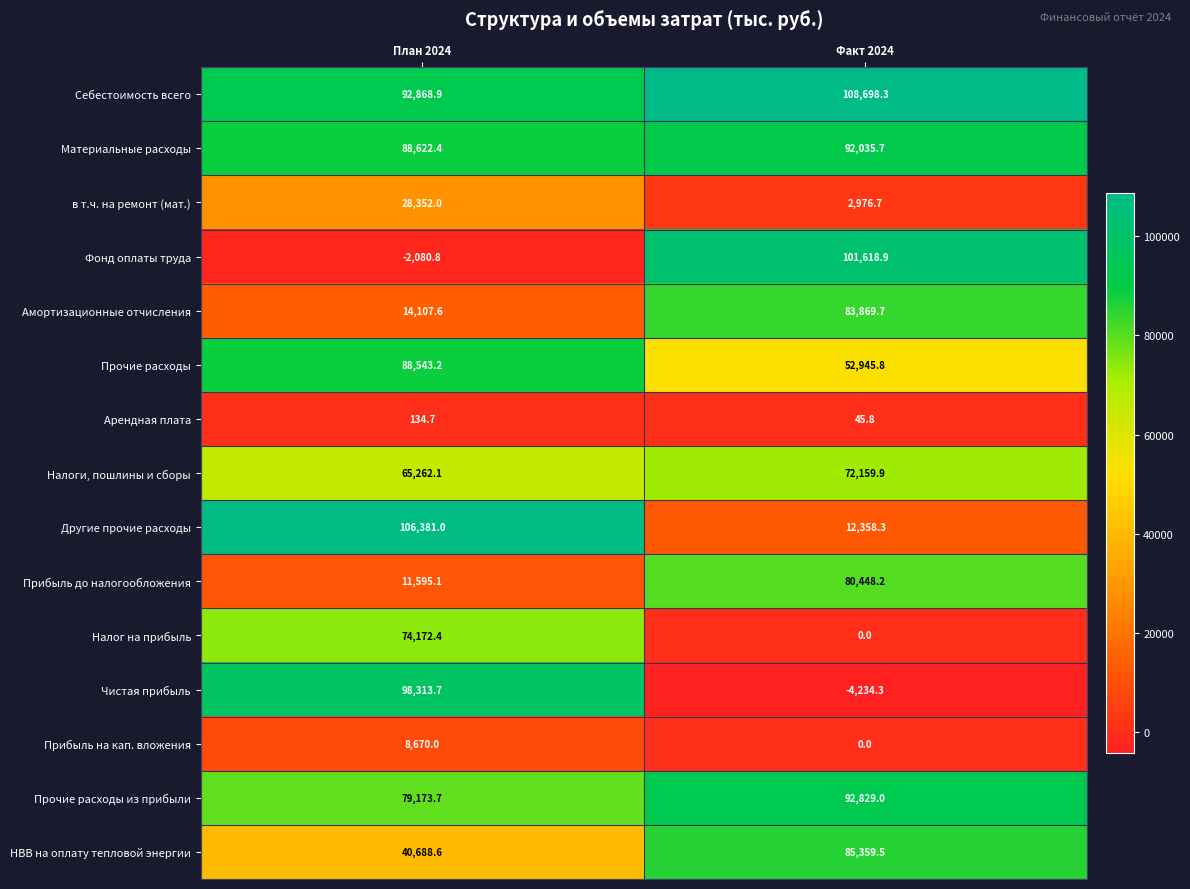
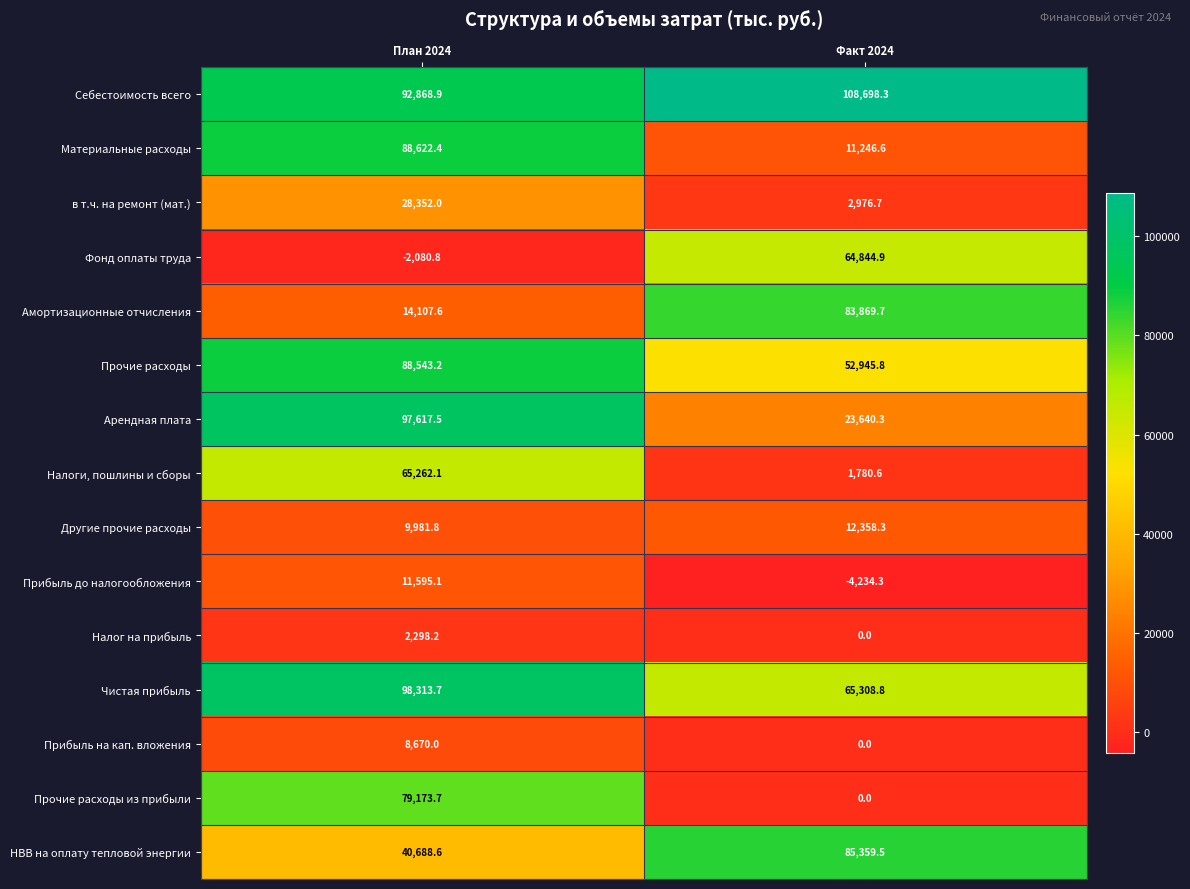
  {
    "Себестоимость всего": {
      "План 2024": "92,868.9",
      "Факт 2024": "108,698.3"
    },
    "Материальные расходы": {
      "План 2024": "88,622.4",
-     "Факт 2024": "92,035.7"
+     "Факт 2024": "11,246.6"
    },
    "в т.ч. на ремонт (мат.)": {
      "План 2024": "28,352.0",
      "Факт 2024": "2,976.7"
    },
    "Фонд оплаты труда": {
      "План 2024": "-2,080.8",
-     "Факт 2024": "101,618.9"
+     "Факт 2024": "64,844.9"
    },
    "Амортизационные отчисления": {
      "План 2024": "14,107.6",
      "Факт 2024": "83,869.7"
    },
    "Прочие расходы": {
      "План 2024": "88,543.2",
      "Факт 2024": "52,945.8"
    },
    "Арендная плата": {
-     "План 2024": "134.7",
-     "Факт 2024": "45.8"
+     "План 2024": "97,617.5",
+     "Факт 2024": "23,640.3"
    },
    "Налоги, пошлины и сборы": {
      "План 2024": "65,262.1",
-     "Факт 2024": "72,159.9"
+     "Факт 2024": "1,780.6"
    },
    "Другие прочие расходы": {
-     "План 2024": "106,381.0",
+     "План 2024": "9,981.8",
      "Факт 2024": "12,358.3"
    },
    "Прибыль до налогообложения": {
      "План 2024": "11,595.1",
-     "Факт 2024": "80,448.2"
+     "Факт 2024": "-4,234.3"
    },
    "Налог на прибыль": {
-     "План 2024": "74,172.4",
+     "План 2024": "2,298.2",
      "Факт 2024": "0.0"
    },
    "Чистая прибыль": {
      "План 2024": "98,313.7",
-     "Факт 2024": "-4,234.3"
+     "Факт 2024": "65,308.8"
    },
    "Прибыль на кап. вложения": {
      "План 2024": "8,670.0",
      "Факт 2024": "0.0"
    },
    "Прочие расходы из прибыли": {
      "План 2024": "79,173.7",
-     "Факт 2024": "92,829.0"
+     "Факт 2024": "0.0"
    },
    "НВВ на оплату тепловой энергии": {
      "План 2024": "40,688.6",
      "Факт 2024": "85,359.5"
    }
  }
